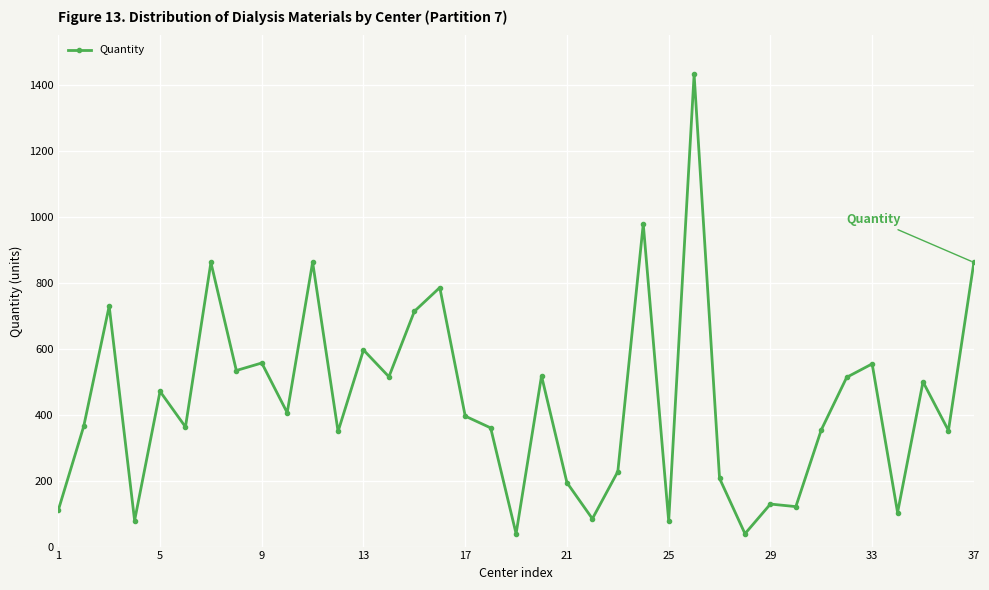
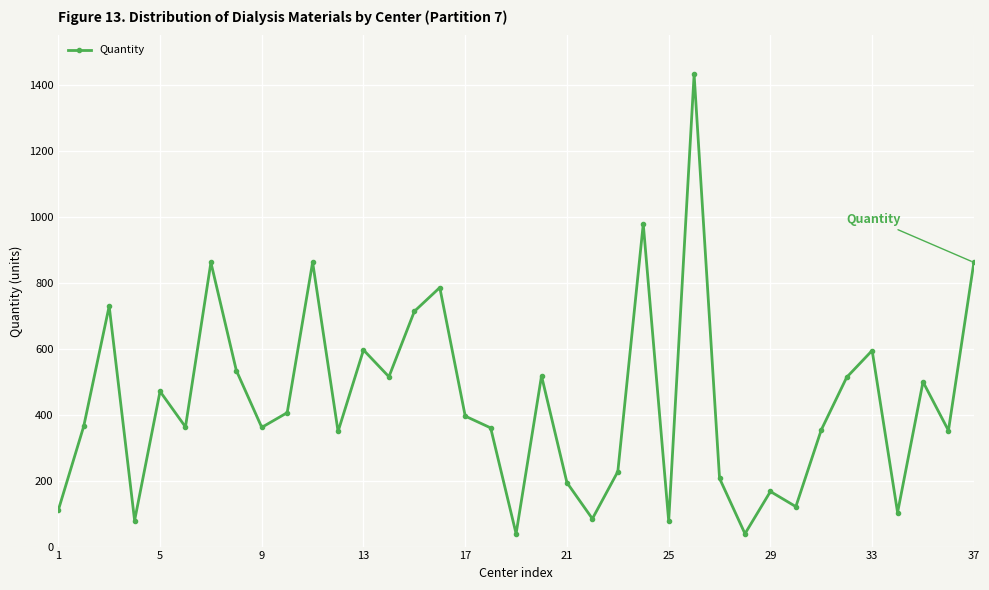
  {
    "1": 110,
    "5": 470,
-   "9": 560,
+   "9": 360,
    "13": 600,
    "17": 400,
    "21": 190,
    "25": 80,
-   "29": 130,
-   "33": 550,
+   "29": 170,
+   "33": 590,
    "37": 860
  }
